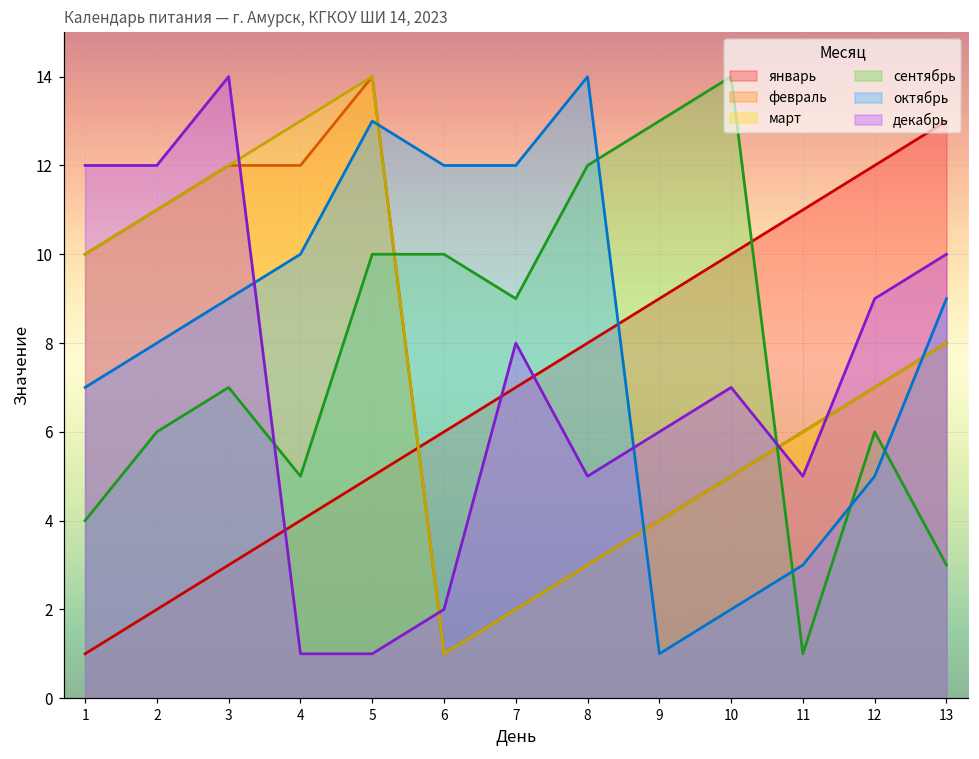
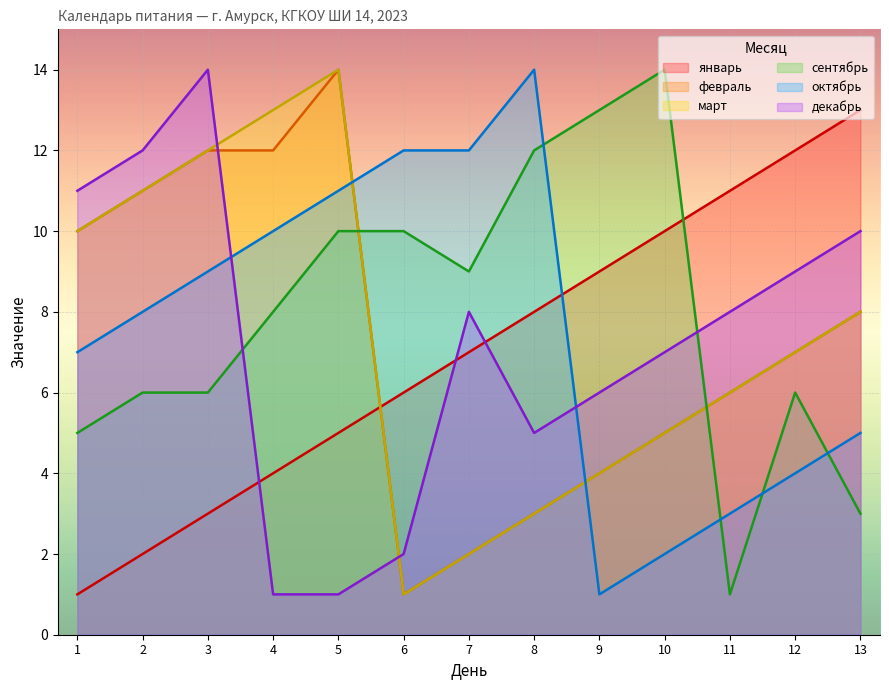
  {
    "сентябрь": {
-     "1": 4,
+     "1": 5,
      "2": 6,
-     "3": 7,
-     "4": 5,
+     "3": 6,
+     "4": 8,
      "5": 10,
      "6": 10,
      "7": 9,
      "8": 12,
      "9": 13,
      "11": 1,
      "12": 6,
      "13": 3
    },
    "октябрь": {
      "1": 7,
      "2": 8,
      "3": 9,
      "4": 10,
-     "5": 13,
+     "5": 11,
      "6": 12,
      "7": 12,
      "8": 14,
      "9": 1,
      "10": 2,
      "11": 3,
-     "12": 5,
-     "13": 9
+     "12": 4,
+     "13": 5
    },
    "декабрь": {
-     "1": 12,
+     "1": 11,
      "2": 12,
      "3": 14,
      "4": 1,
      "5": 1,
      "6": 2,
      "7": 8,
      "8": 5,
      "9": 6,
      "10": 7,
-     "11": 5,
+     "11": 8,
      "12": 9,
      "13": 10
    }
  }
